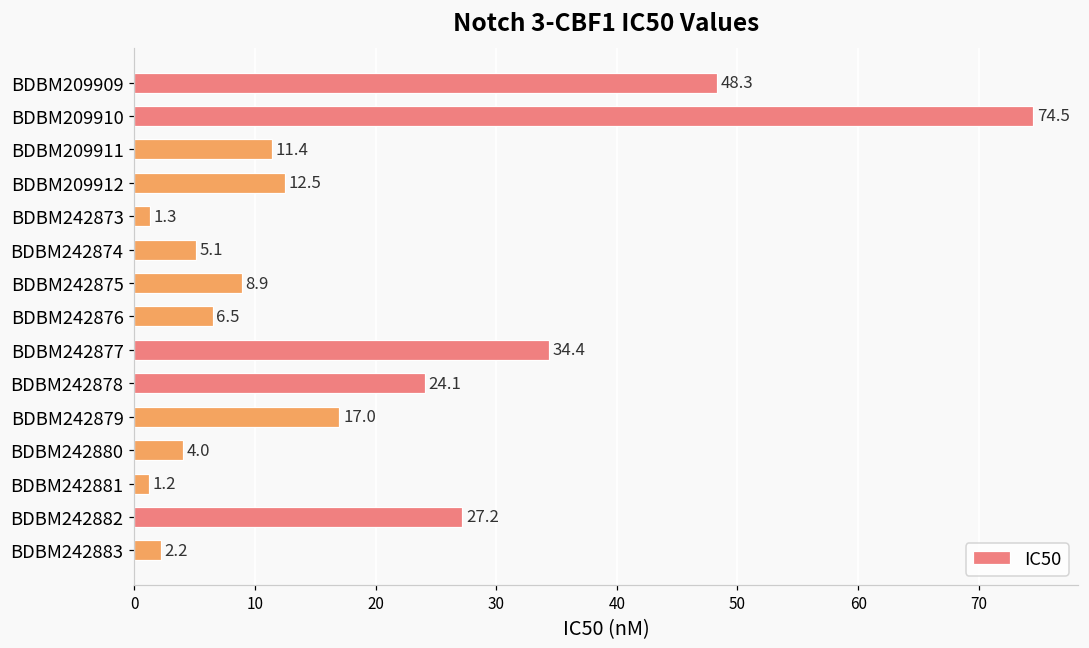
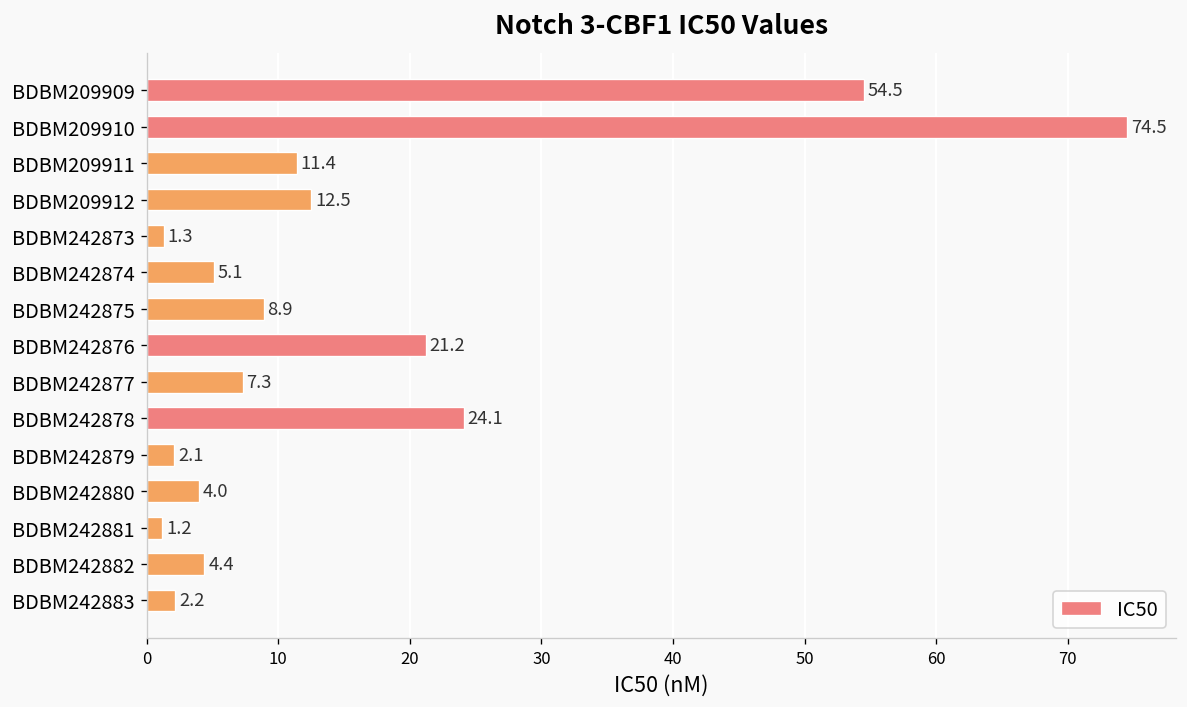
  {
-   "BDBM209909": 48.3,
+   "BDBM209909": 54.5,
    "BDBM209910": 74.5,
    "BDBM209911": 11.4,
    "BDBM209912": 12.5,
    "BDBM242873": 1.3,
    "BDBM242874": 5.1,
    "BDBM242875": 8.9,
-   "BDBM242876": 6.5,
-   "BDBM242877": 34.4,
+   "BDBM242876": 21.2,
+   "BDBM242877": 7.3,
    "BDBM242878": 24.1,
-   "BDBM242879": 17.0,
+   "BDBM242879": 2.1,
    "BDBM242880": 4.0,
    "BDBM242881": 1.2,
-   "BDBM242882": 27.2,
+   "BDBM242882": 4.4,
    "BDBM242883": 2.2
  }
